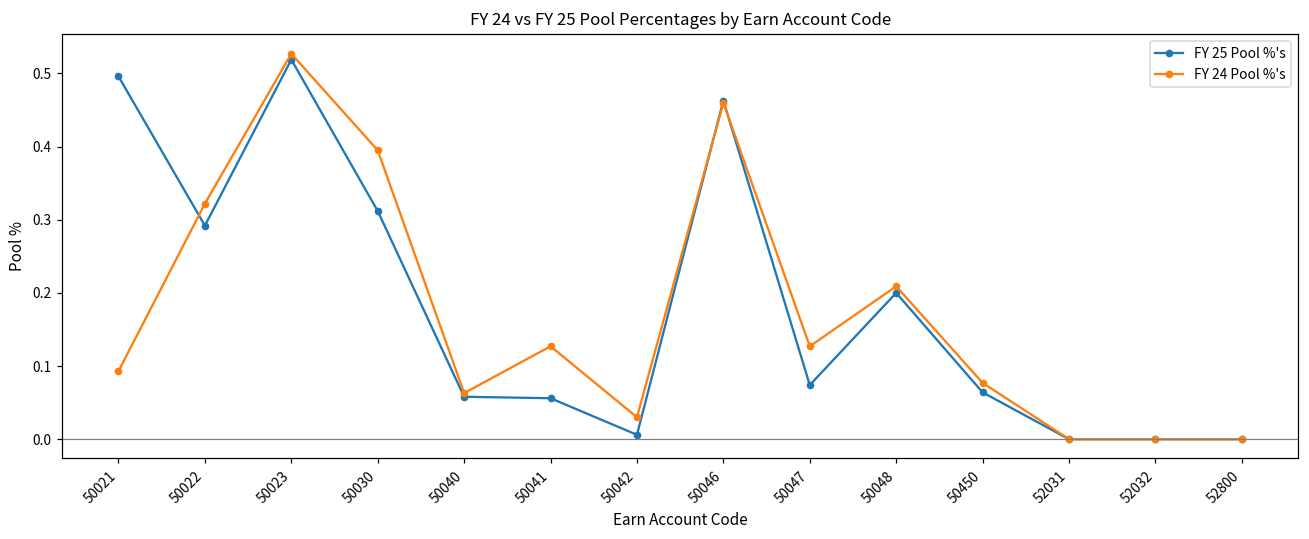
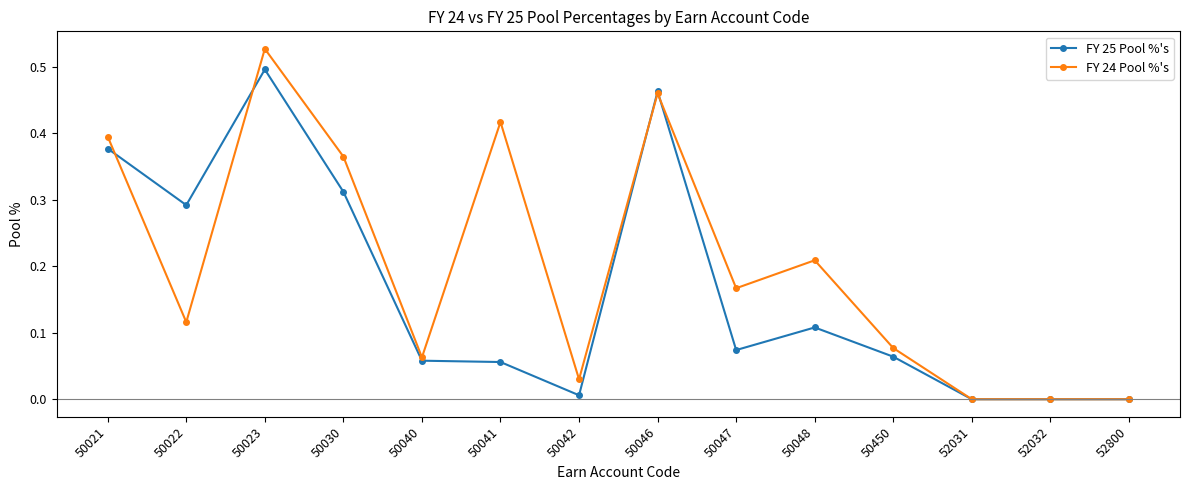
  {
    "FY 25 Pool %'s": {
-     "50021": 0.50,
+     "50021": 0.38,
      "50022": 0.29,
-     "50023": 0.52,
+     "50023": 0.50,
      "50030": 0.31,
      "50040": 0.06,
      "50041": 0.06,
      "50042": 0.01,
      "50047": 0.07,
-     "50048": 0.20,
+     "50048": 0.11,
      "50450": 0.06
    },
    "FY 24 Pool %'s": {
-     "50021": 0.09,
-     "50022": 0.32,
+     "50021": 0.40,
+     "50022": 0.12,
      "50023": 0.53,
-     "50030": 0.40,
+     "50030": 0.37,
      "50040": 0.06,
-     "50041": 0.13,
+     "50041": 0.42,
      "50042": 0.03,
-     "50047": 0.13,
+     "50047": 0.17,
      "50048": 0.21,
      "50450": 0.08
    }
  }
